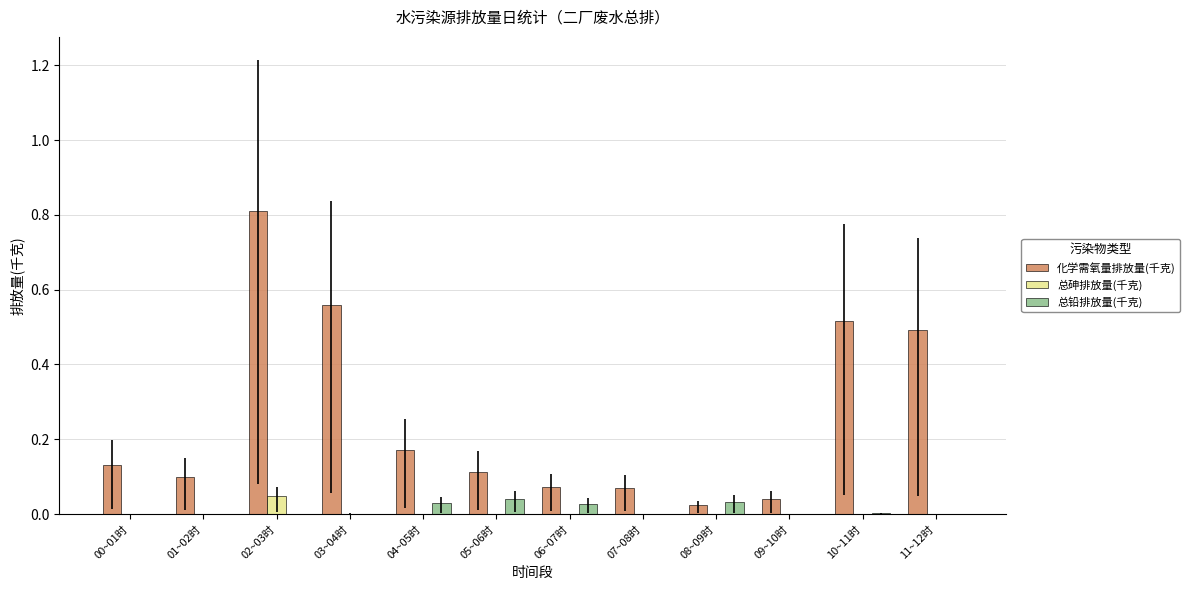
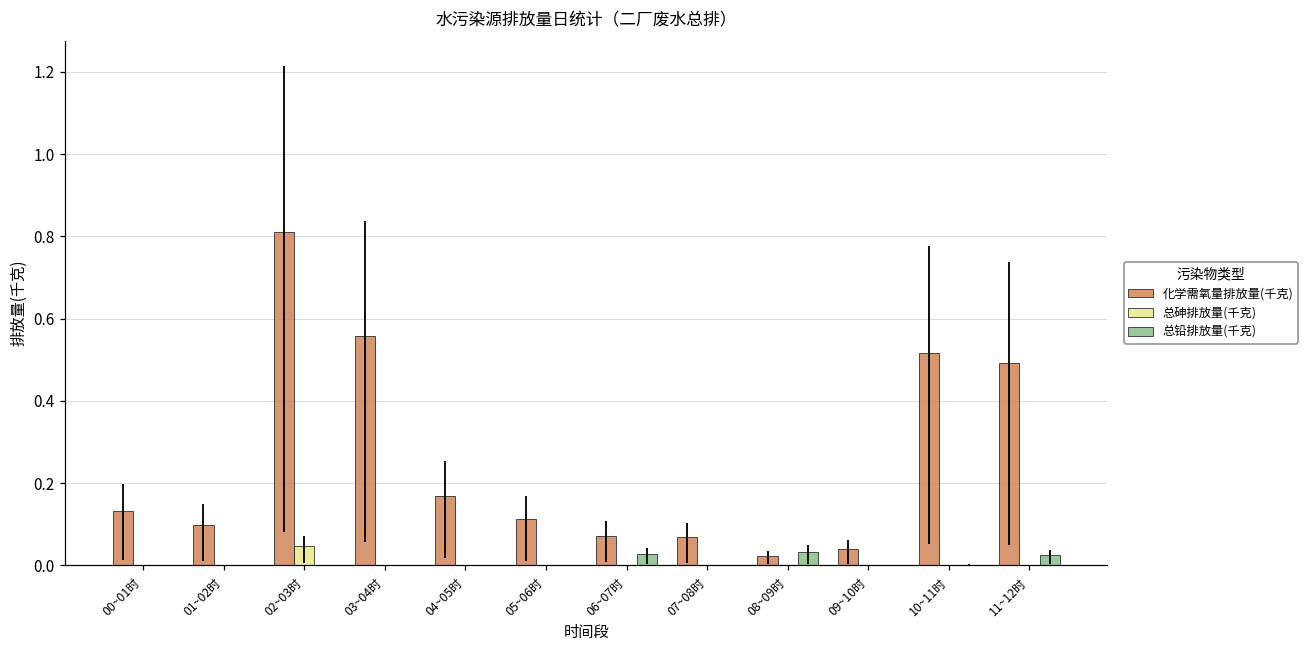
  {
    "化学需氧量排放量(千克)": {
      "00~01时": 0.13,
      "01~02时": 0.10,
      "02~03时": 0.81,
      "03~04时": 0.56,
      "04~05时": 0.17,
      "05~06时": 0.11,
      "06~07时": 0.07,
      "07~08时": 0.07,
      "08~09时": 0.02,
      "09~10时": 0.04,
      "10~11时": 0.52,
      "11~12时": 0.49
    },
    "总砷排放量(千克)": {
      "00~01时": 0.00,
      "01~02时": 0.00,
      "02~03时": 0.05,
      "04~05时": 0.00,
      "05~06时": 0.00,
      "06~07时": 0.00,
      "07~08时": 0.00,
      "08~09时": 0.00,
      "09~10时": 0.00,
      "10~11时": 0.00,
      "11~12时": 0.00
    },
    "总铅排放量(千克)": {
      "00~01时": 0.00,
      "01~02时": 0.00,
-     "04~05时": 0.03,
-     "05~06时": 0.04,
+     "04~05时": 0.00,
+     "05~06时": 0.00,
      "06~07时": 0.03,
      "08~09时": 0.03,
-     "11~12时": 0.00
+     "11~12时": 0.03
    }
  }
